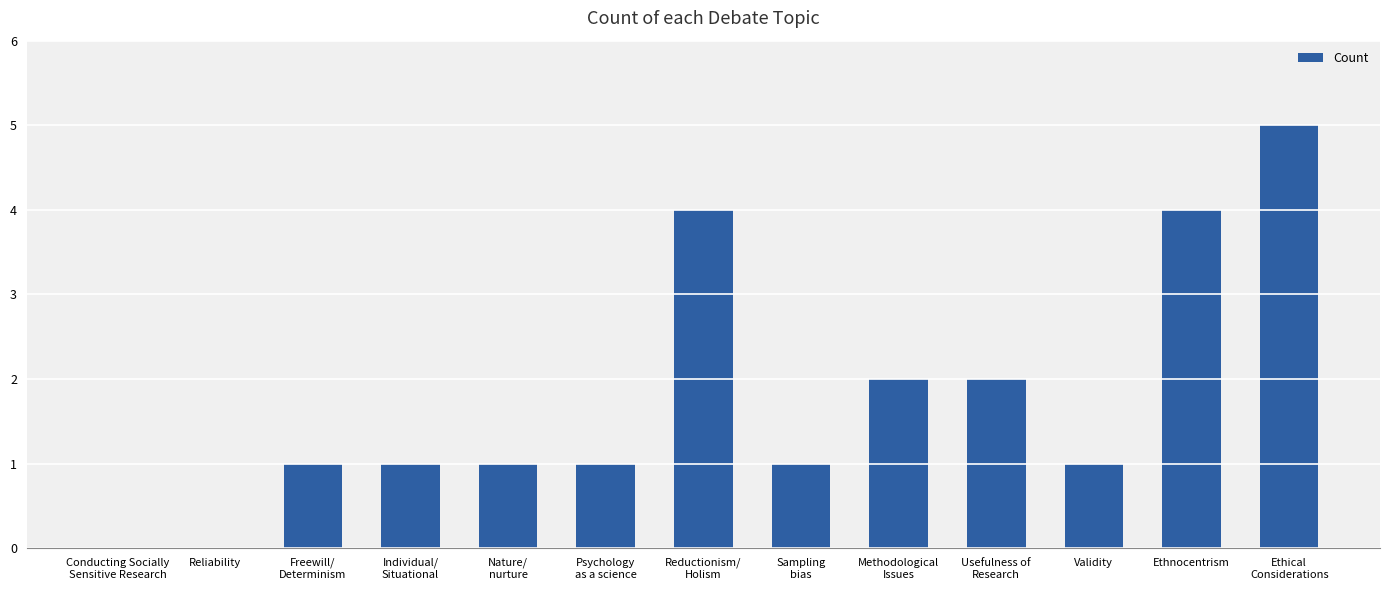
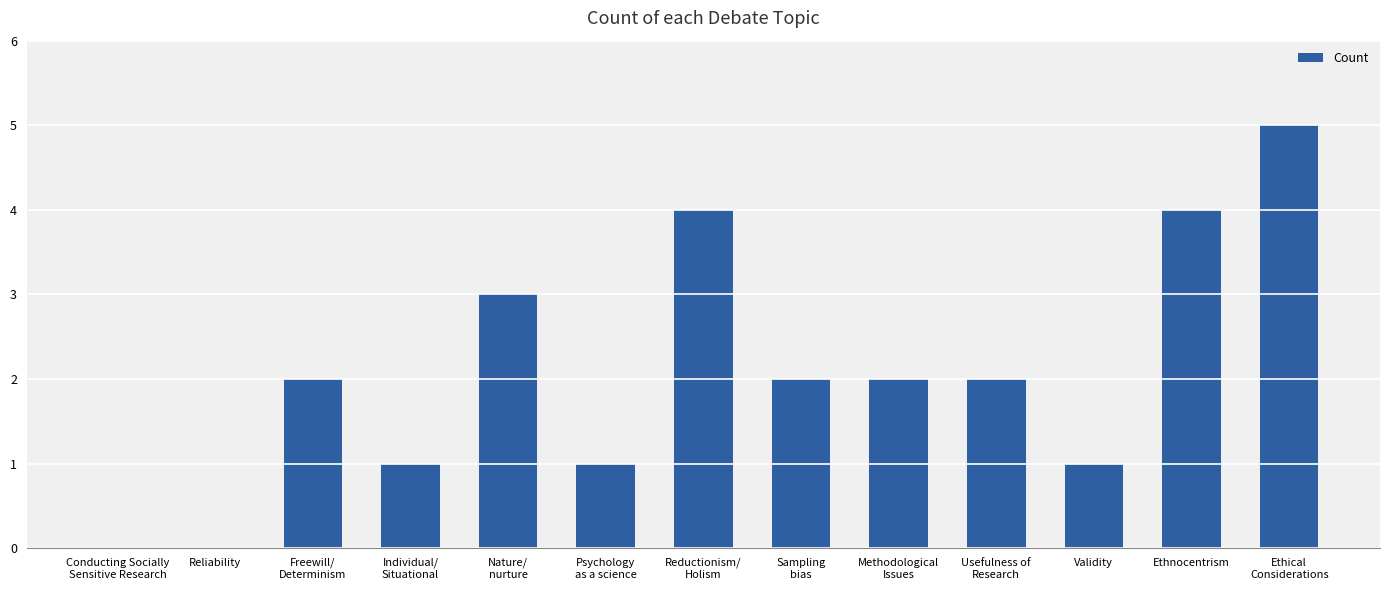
  {
    "Conducting Socially Sensitive Research": 0,
    "Reliability": 0,
-   "Freewill/ Determinism": 1,
+   "Freewill/ Determinism": 2,
    "Individual/ Situational": 1,
-   "Nature/ nurture": 1,
+   "Nature/ nurture": 3,
    "Psychology as a science": 1,
    "Reductionism/ Holism": 4,
-   "Sampling bias": 1,
+   "Sampling bias": 2,
    "Methodological Issues": 2,
    "Usefulness of Research": 2,
    "Validity": 1,
    "Ethnocentrism": 4,
    "Ethical Considerations": 5
  }
